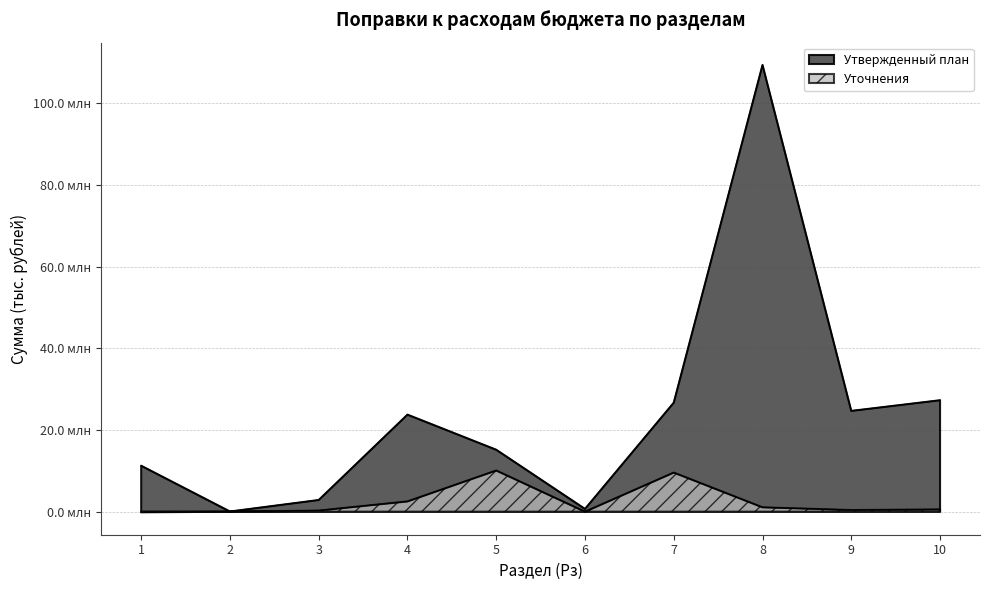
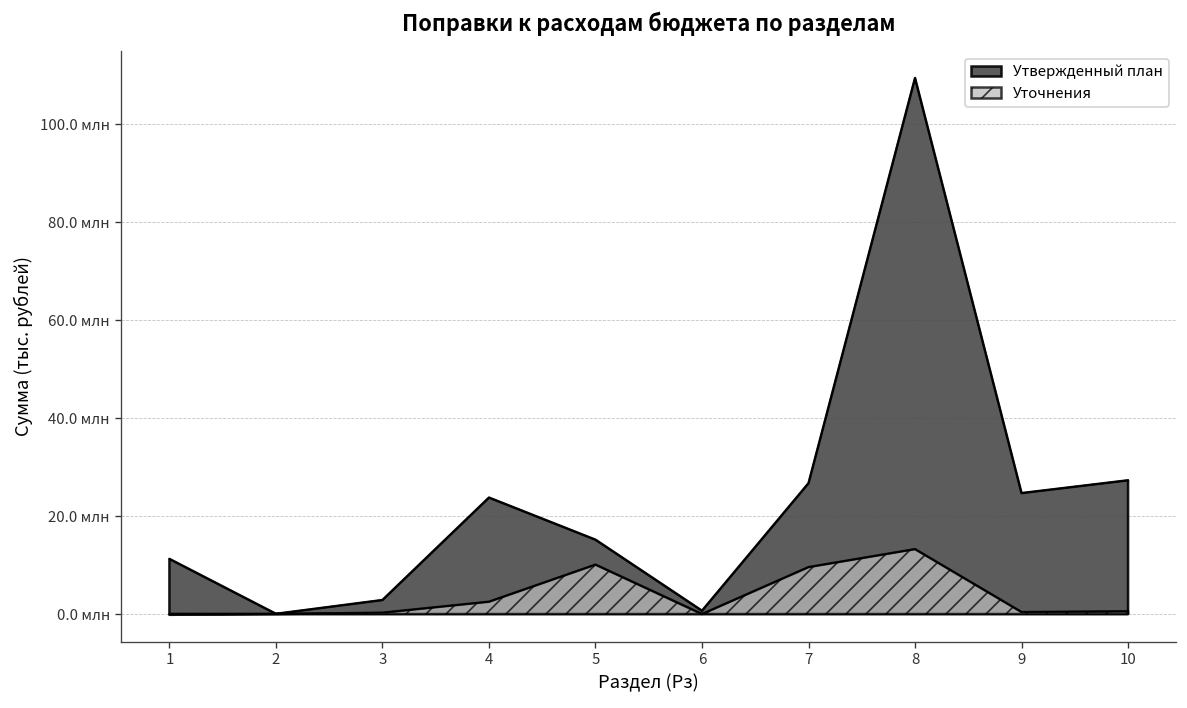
  {
    "Утвержденный план": {
      "1": "11 млн",
      "3": "3 млн",
      "4": "24 млн",
      "5": "15 млн",
      "6": "1 млн",
      "7": "27 млн",
      "8": "109 млн",
      "9": "25 млн",
      "10": "27 млн"
    },
    "Уточнения": {
      "1": "0 млн",
      "3": "0 млн",
      "4": "3 млн",
      "5": "10 млн",
      "6": "0 млн",
      "7": "10 млн",
-     "8": "1 млн",
+     "8": "13 млн",
      "9": "0 млн",
      "10": "1 млн"
    }
  }
